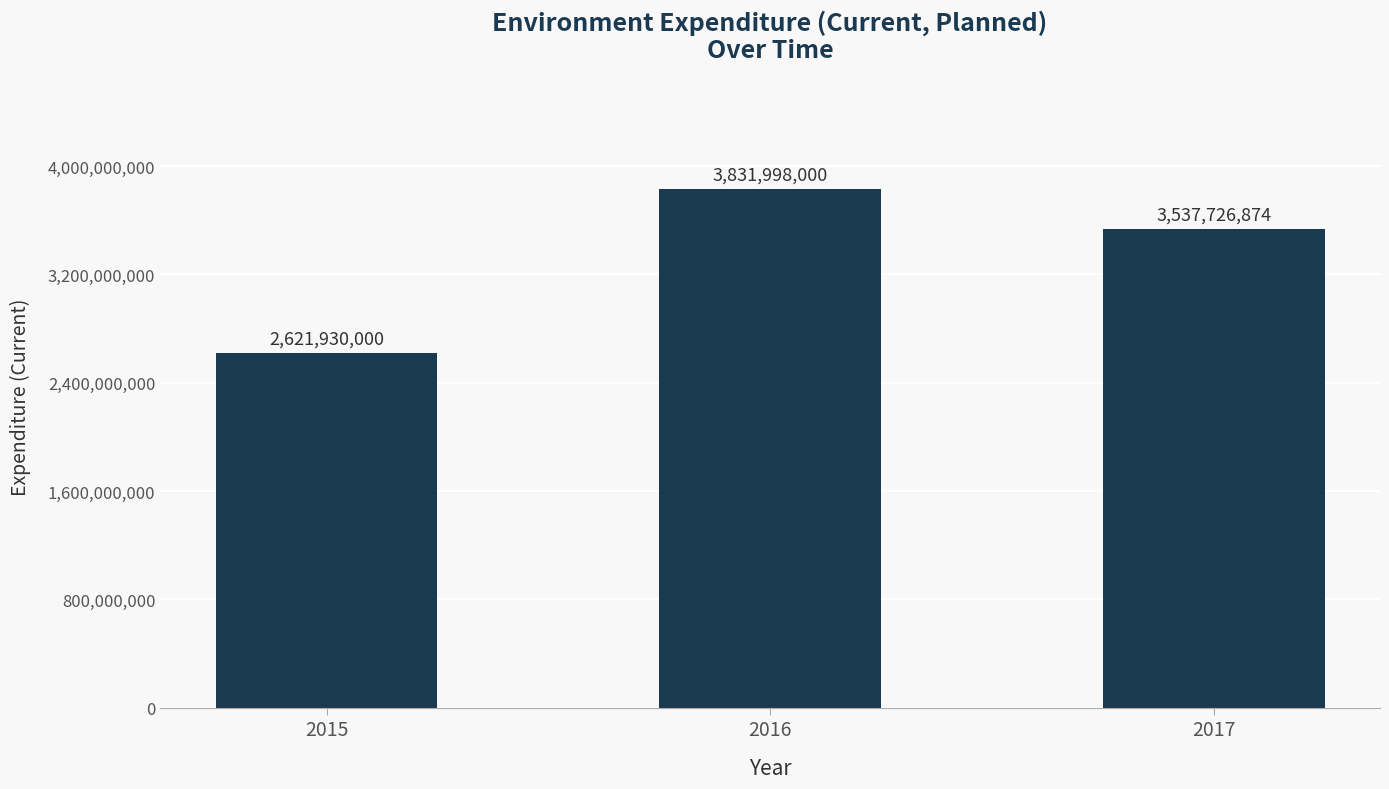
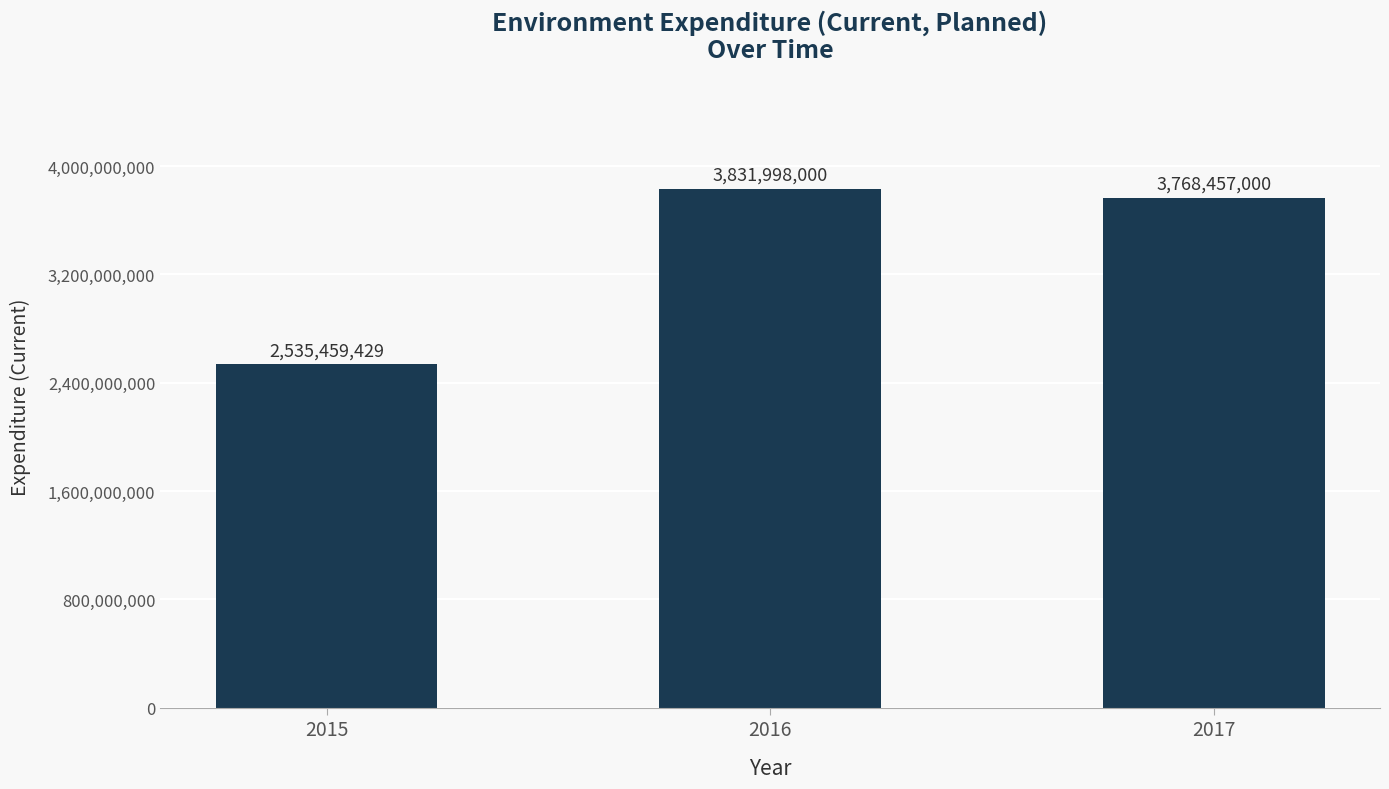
  {
-   "2015": "2,621,930,000",
+   "2015": "2,535,459,429",
    "2016": "3,831,998,000",
-   "2017": "3,537,726,874"
+   "2017": "3,768,457,000"
  }
